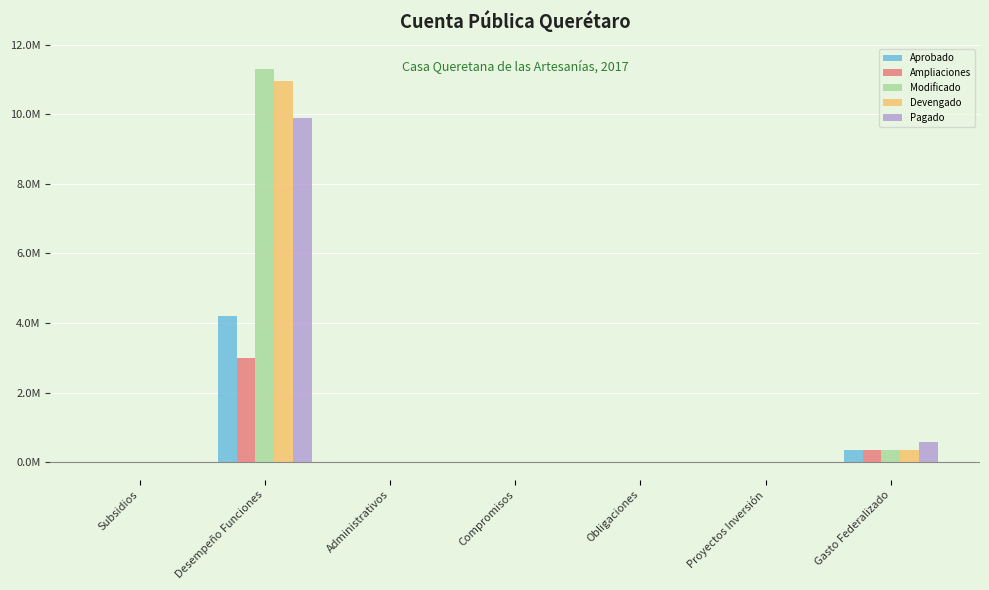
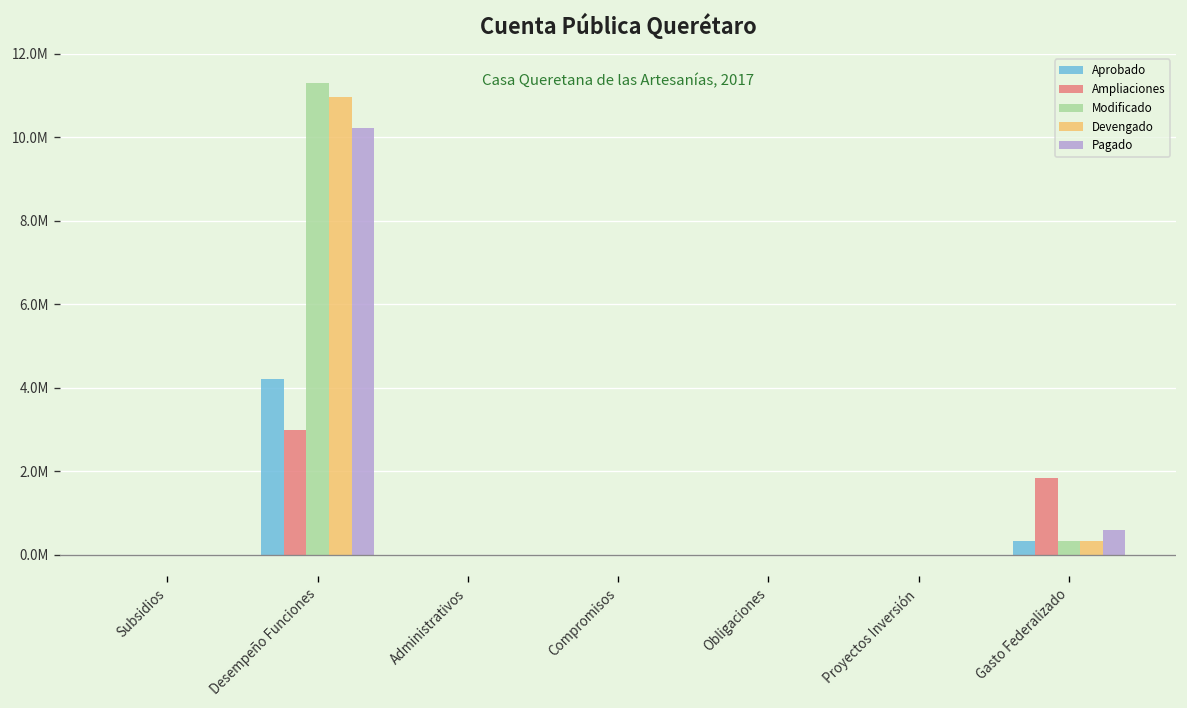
  {
    "Aprobado": {
      "Subsidios": 0,
      "Desempeño Funciones": 4200000,
      "Administrativos": 0,
      "Compromisos": 0,
      "Obligaciones": 0,
      "Proyectos Inversión": 0,
      "Gasto Federalizado": 300000
    },
    "Ampliaciones": {
      "Subsidios": 0,
      "Desempeño Funciones": 3000000,
      "Administrativos": 0,
      "Compromisos": 0,
      "Obligaciones": 0,
      "Proyectos Inversión": 0,
-     "Gasto Federalizado": 300000
+     "Gasto Federalizado": 1800000
    },
    "Modificado": {
      "Subsidios": 0,
      "Desempeño Funciones": 11300000,
      "Administrativos": 0,
      "Compromisos": 0,
      "Obligaciones": 0,
      "Proyectos Inversión": 0,
      "Gasto Federalizado": 300000
    },
    "Devengado": {
      "Subsidios": 0,
      "Desempeño Funciones": 11000000,
      "Administrativos": 0,
      "Compromisos": 0,
      "Obligaciones": 0,
      "Proyectos Inversión": 0,
      "Gasto Federalizado": 300000
    },
    "Pagado": {
      "Subsidios": 0,
-     "Desempeño Funciones": 9900000,
+     "Desempeño Funciones": 10200000,
      "Administrativos": 0,
      "Compromisos": 0,
      "Obligaciones": 0,
      "Proyectos Inversión": 0,
      "Gasto Federalizado": 600000
    }
  }
